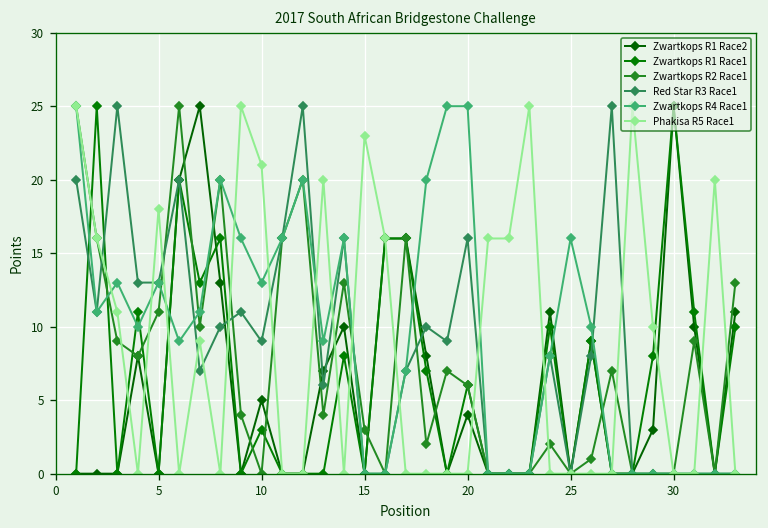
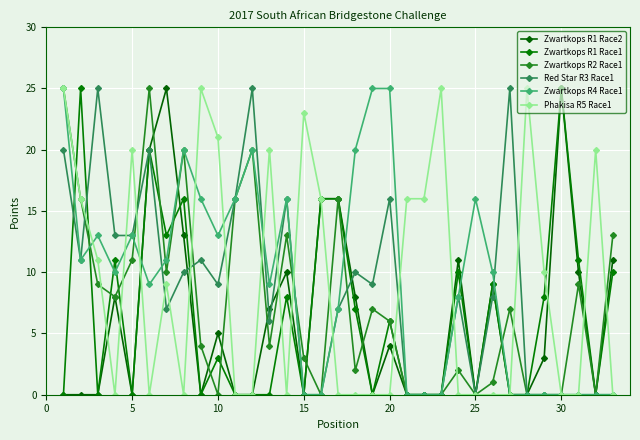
  {
    "Phakisa R5 Race1": {
-     "5": 18,
+     "5": 20,
      "10": 21,
      "15": 23,
      "20": 0
    }
  }
